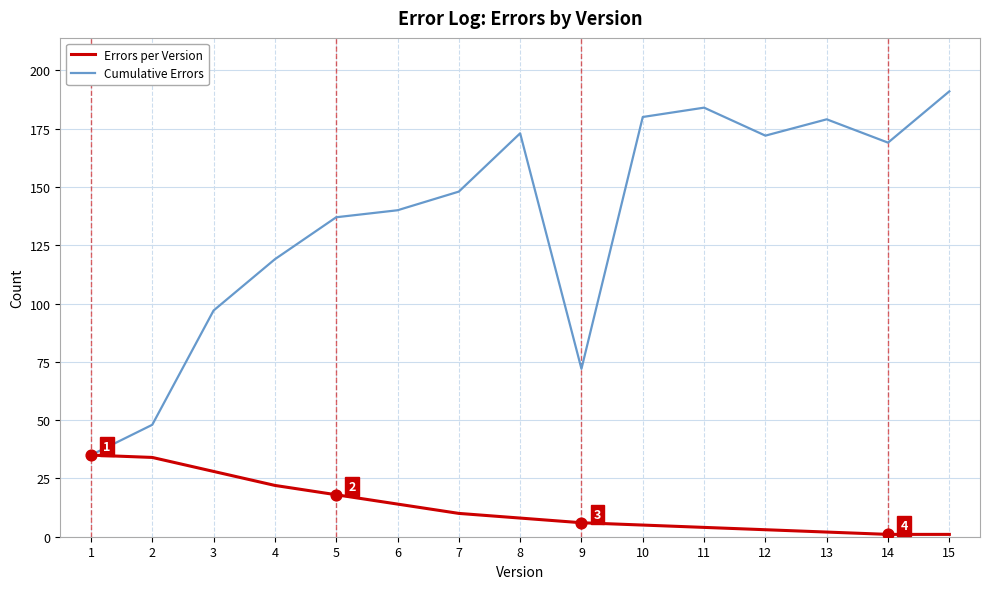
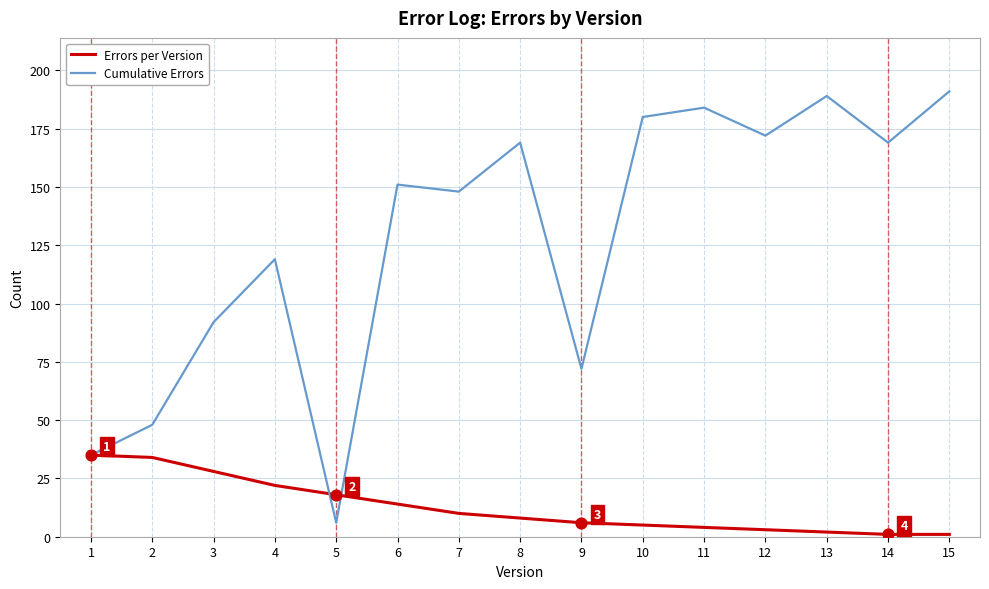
  {
    "Cumulative Errors": {
      "2": 48,
-     "3": 97,
+     "3": 92,
      "4": 119,
-     "5": 137,
-     "6": 140,
+     "5": 6,
+     "6": 151,
      "7": 148,
-     "8": 173,
+     "8": 169,
      "9": 72,
      "10": 180,
      "11": 184,
      "12": 172,
-     "13": 179,
+     "13": 189,
      "14": 169,
      "15": 191
    }
  }
